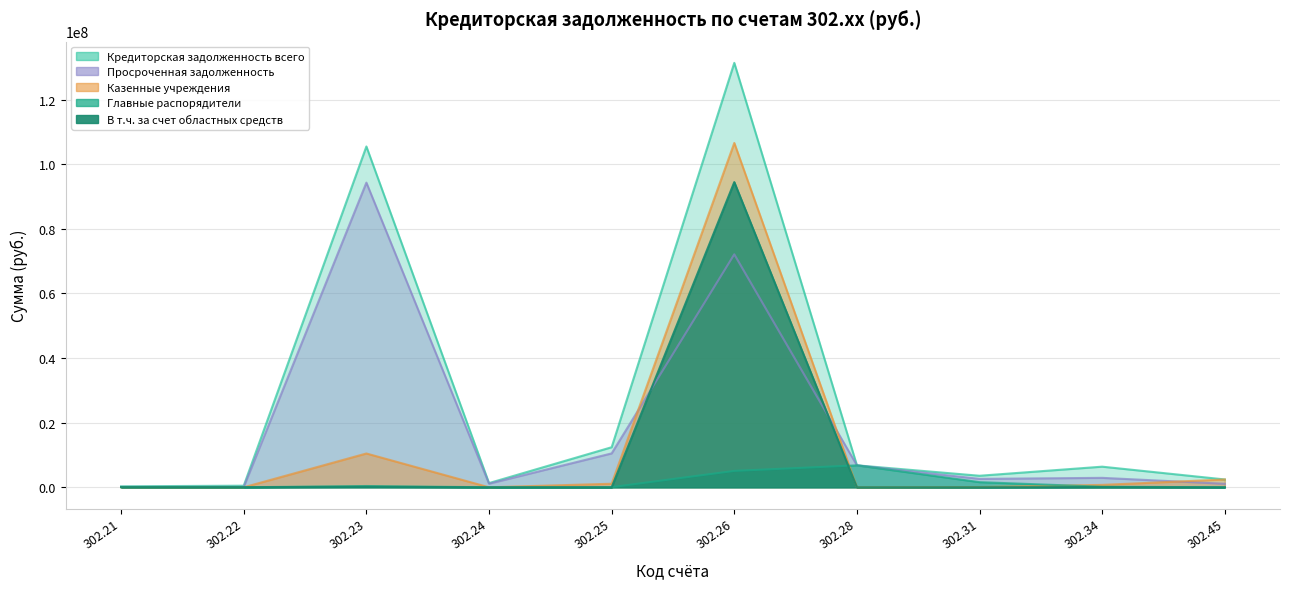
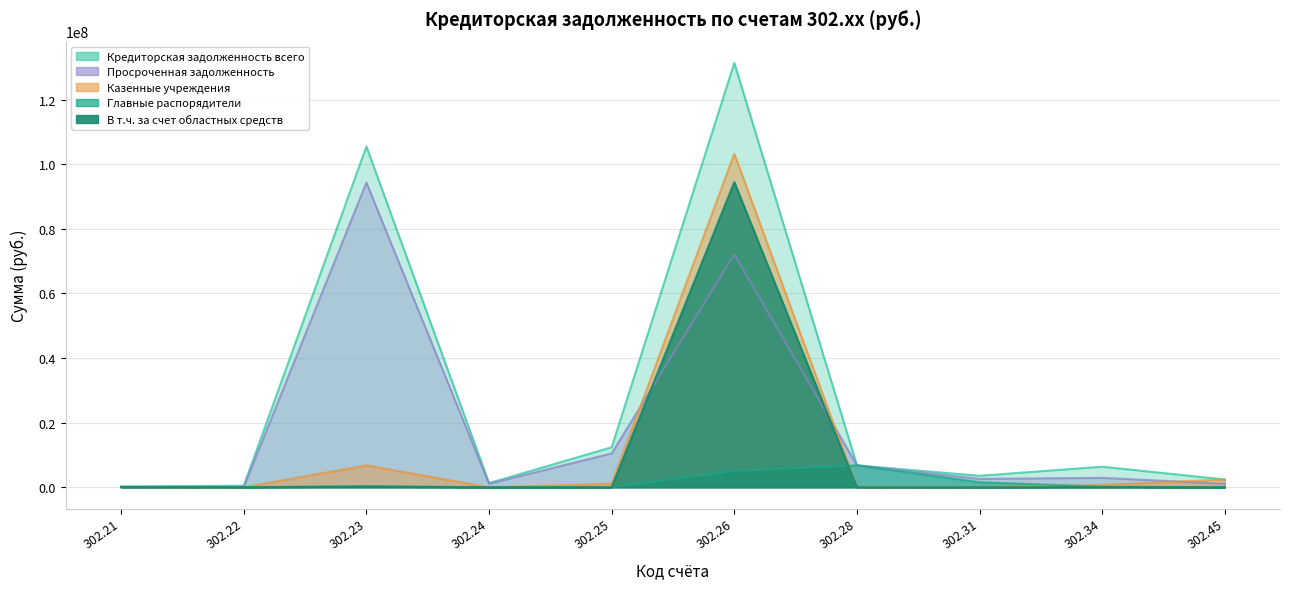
  {
    "Казенные учреждения": {
-     "302.23": 10000000,
+     "302.23": 7000000,
      "302.25": 1000000,
-     "302.26": 107000000
+     "302.26": 103000000
    }
  }
